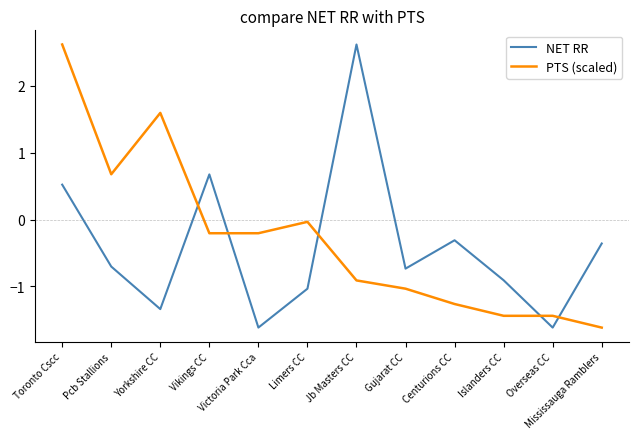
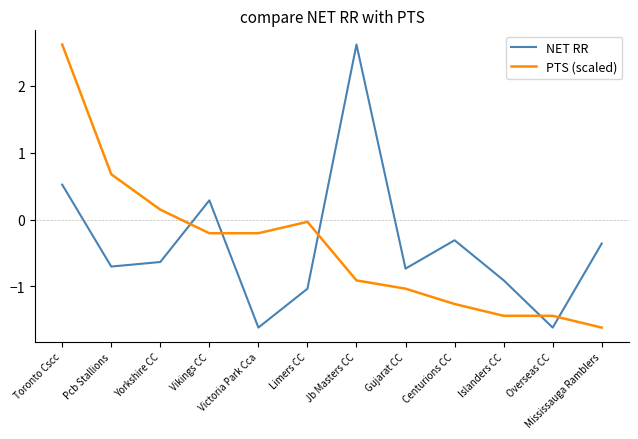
  {
    "NET RR": {
      "Toronto Cscc": 0.5,
      "Pcb Stallions": -0.7,
-     "Yorkshire CC": -1.3,
-     "Vikings CC": 0.7,
+     "Yorkshire CC": -0.6,
+     "Vikings CC": 0.3,
      "Victoria Park Cca": -1.6,
      "Limers CC": -1.0,
      "Jb Masters CC": 2.6,
      "Gujarat CC": -0.7,
      "Centurions CC": -0.3,
      "Islanders CC": -0.9,
      "Overseas CC": -1.6,
      "Mississauga Ramblers": -0.4
    },
    "PTS (scaled)": {
      "Toronto Cscc": 2.6,
      "Pcb Stallions": 0.7,
-     "Yorkshire CC": 1.6,
+     "Yorkshire CC": 0.1,
      "Vikings CC": -0.2,
      "Victoria Park Cca": -0.2,
      "Limers CC": 0.0,
      "Jb Masters CC": -0.9,
      "Gujarat CC": -1.0,
      "Centurions CC": -1.3,
      "Islanders CC": -1.4,
      "Overseas CC": -1.4,
      "Mississauga Ramblers": -1.6
    }
  }
